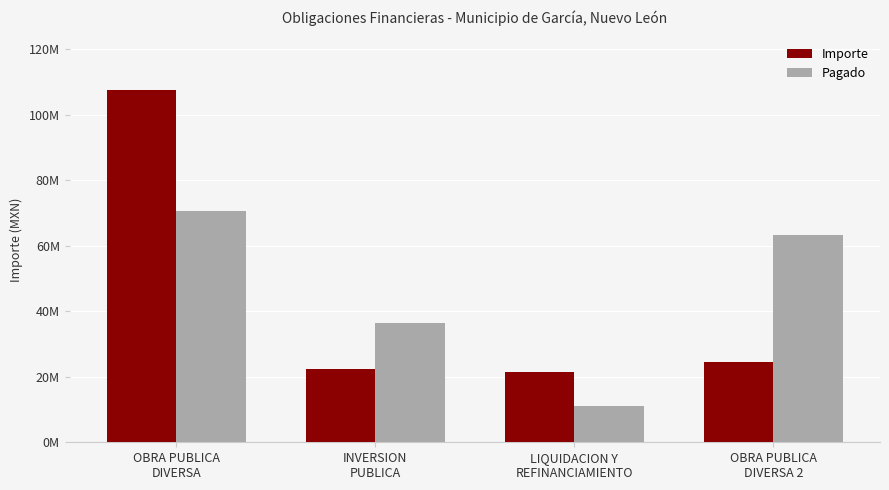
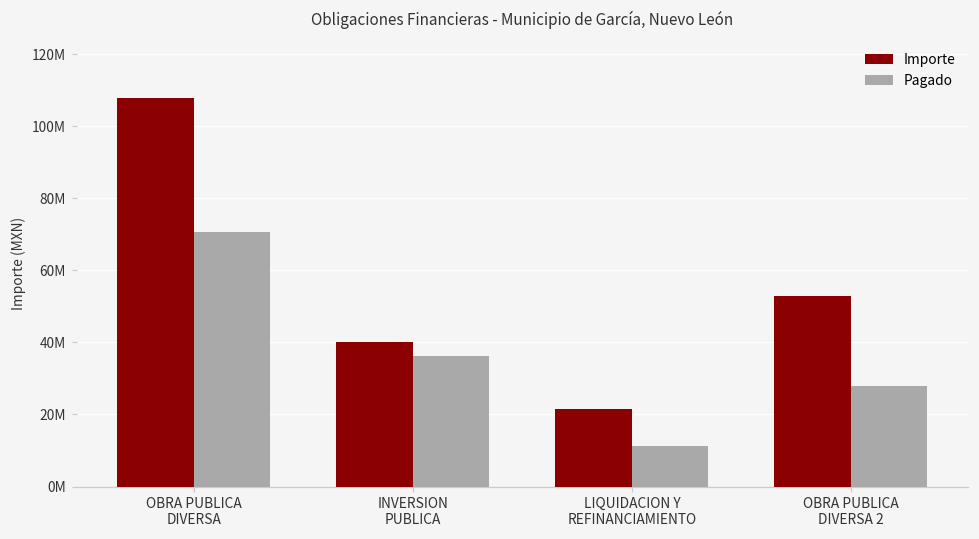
  {
    "Importe": {
      "OBRA PUBLICA DIVERSA": 108000000,
-     "INVERSION PUBLICA": 22000000,
+     "INVERSION PUBLICA": 40000000,
      "LIQUIDACION Y REFINANCIAMIENTO": 21000000,
-     "OBRA PUBLICA DIVERSA 2": 25000000
+     "OBRA PUBLICA DIVERSA 2": 53000000
    },
    "Pagado": {
      "OBRA PUBLICA DIVERSA": 71000000,
      "INVERSION PUBLICA": 36000000,
      "LIQUIDACION Y REFINANCIAMIENTO": 11000000,
-     "OBRA PUBLICA DIVERSA 2": 63000000
+     "OBRA PUBLICA DIVERSA 2": 28000000
    }
  }
